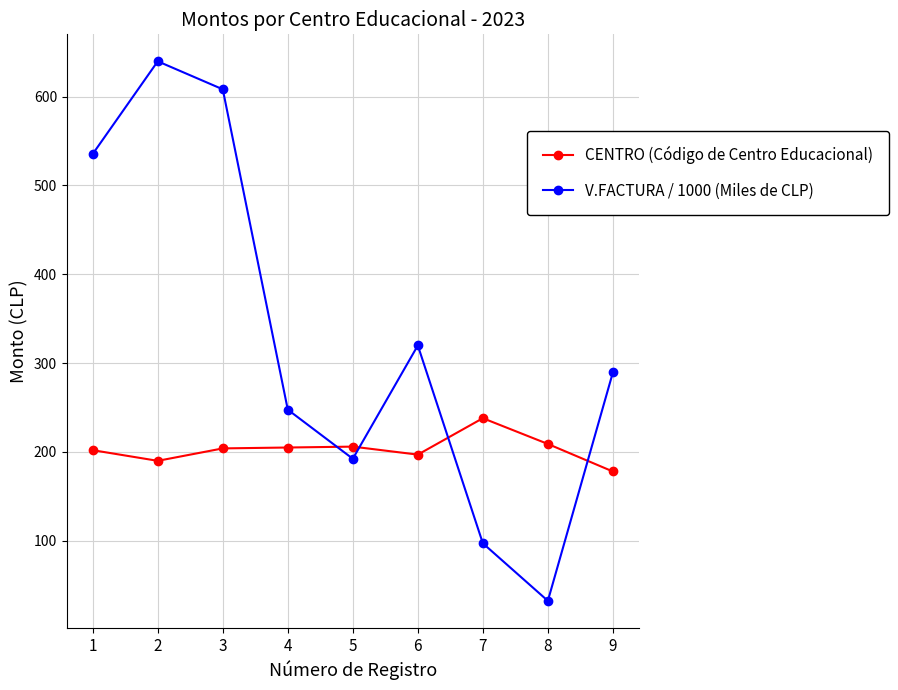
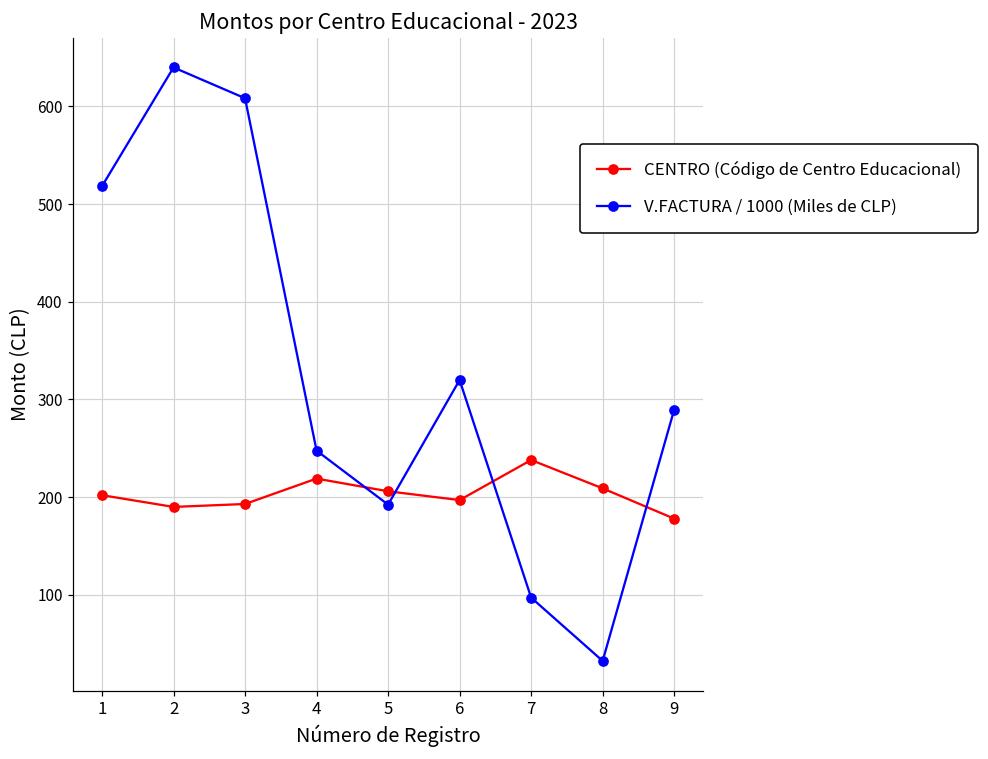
  {
    "CENTRO (Código de Centro Educacional)": {
      "1": 200,
      "2": 190,
-     "3": 200,
-     "4": 210,
+     "3": 190,
+     "4": 220,
      "5": 210,
      "6": 200,
      "7": 240,
      "8": 210,
      "9": 180
    },
    "V.FACTURA / 1000 (Miles de CLP)": {
-     "1": 540,
+     "1": 520,
      "2": 640,
      "3": 610,
      "4": 250,
      "5": 190,
      "6": 320,
      "7": 100,
      "8": 30,
      "9": 290
    }
  }
